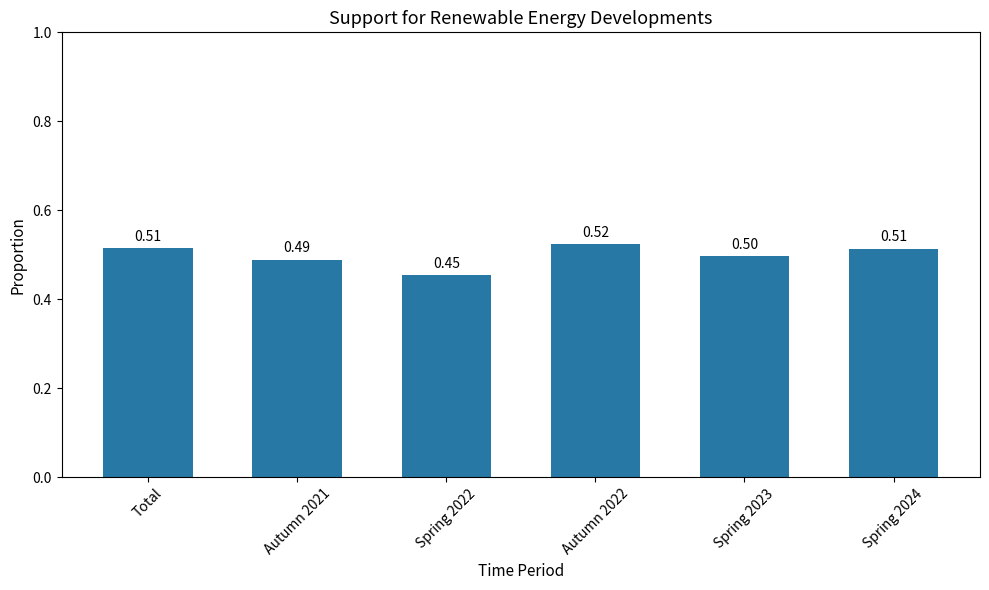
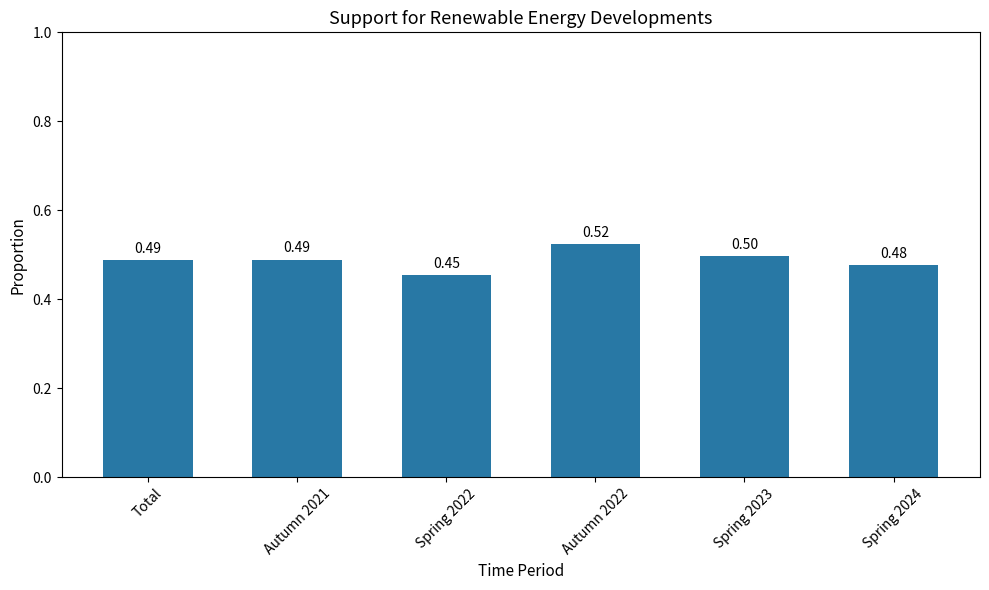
  {
-   "Total": 0.51,
+   "Total": 0.49,
    "Autumn 2021": 0.49,
    "Spring 2022": 0.45,
    "Autumn 2022": 0.52,
    "Spring 2023": 0.50,
-   "Spring 2024": 0.51
+   "Spring 2024": 0.48
  }
